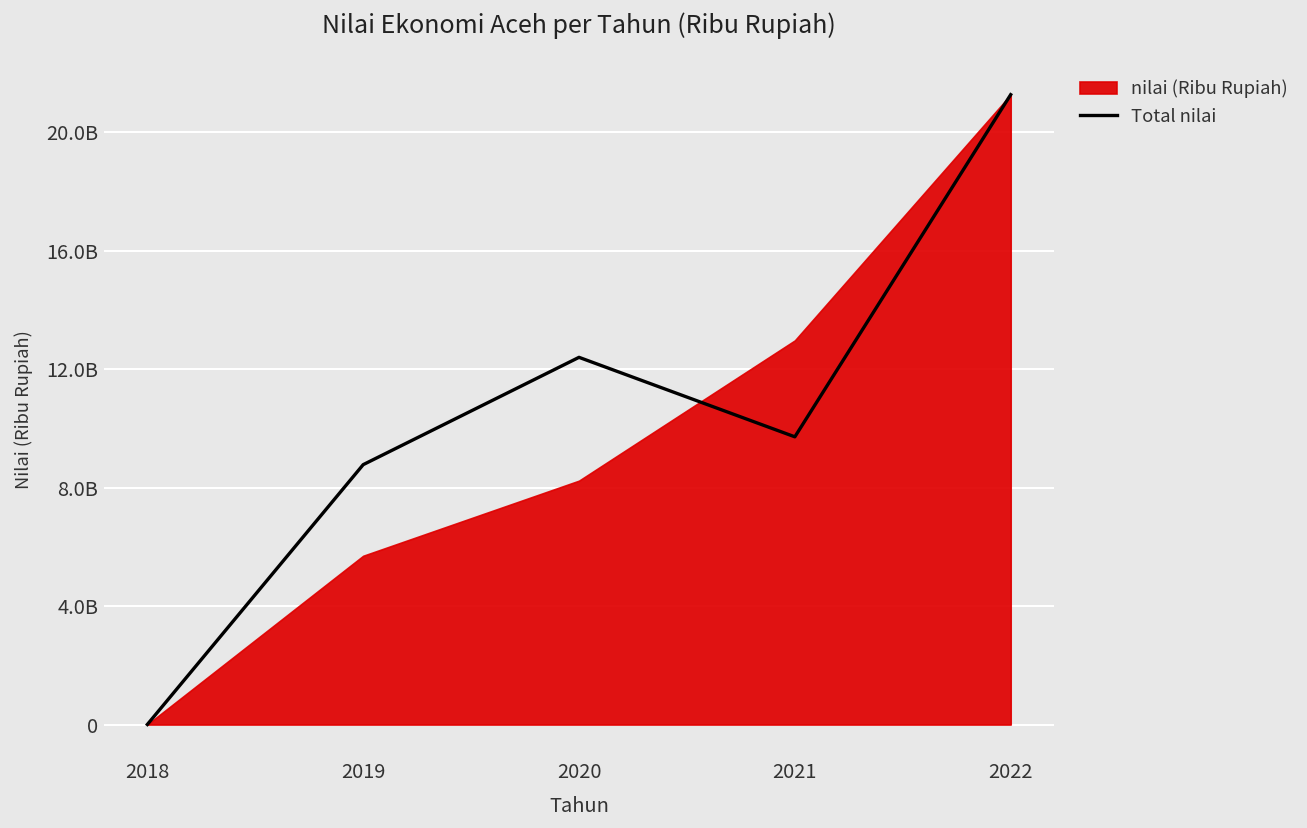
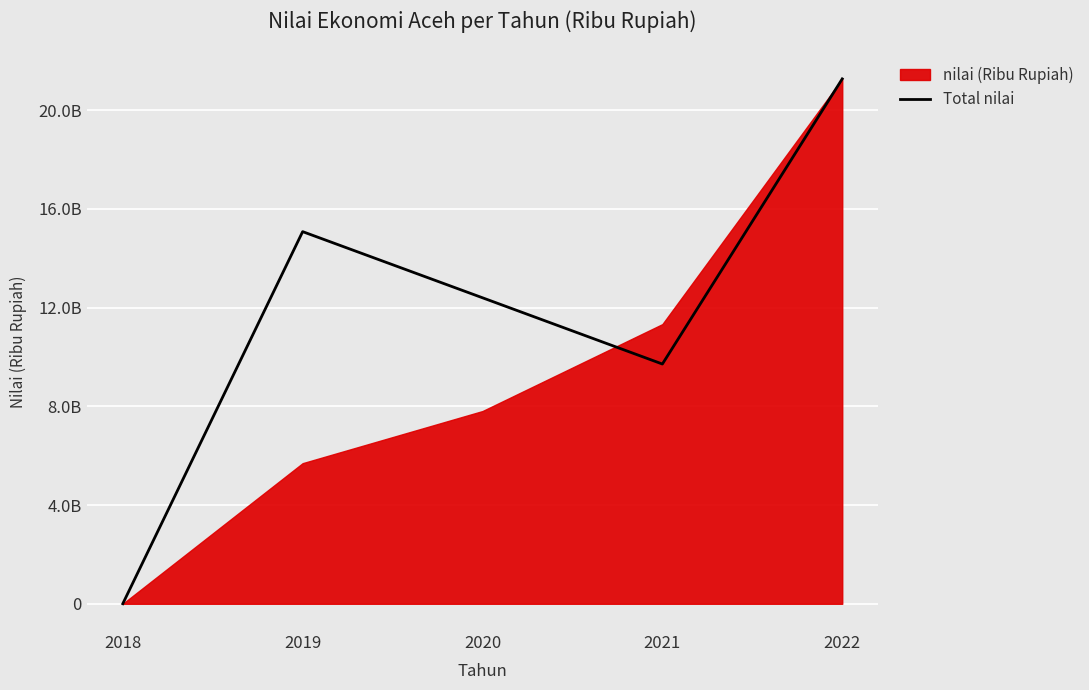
  {
    "Total nilai": {
-     "2019": 8800000000,
+     "2019": 15100000000,
      "2020": 12400000000,
      "2021": 9700000000
    },
    "nilai (Ribu Rupiah)": {
      "2019": 5700000000,
-     "2020": 8200000000,
-     "2021": 13000000000
+     "2020": 7800000000,
+     "2021": 11300000000
    }
  }
